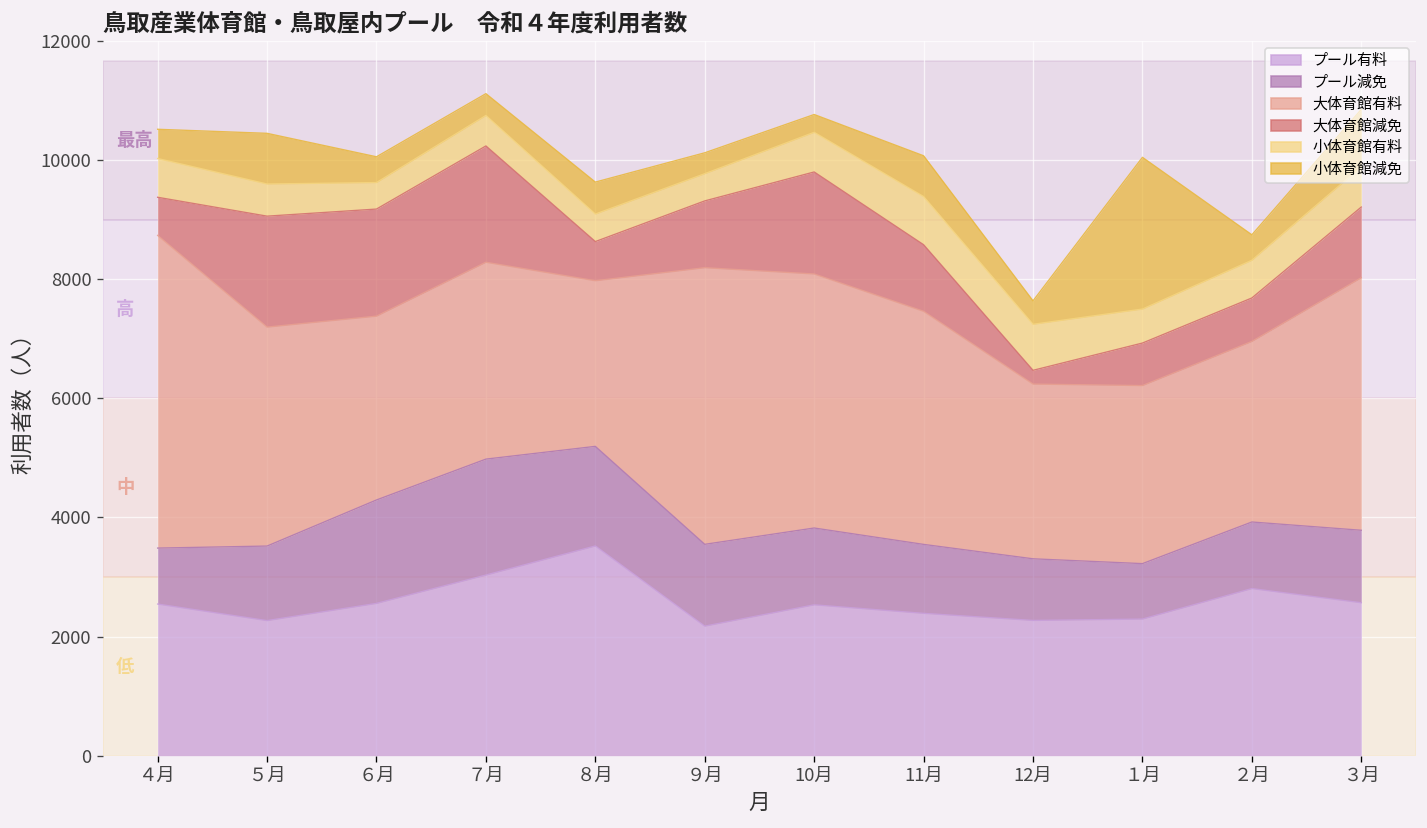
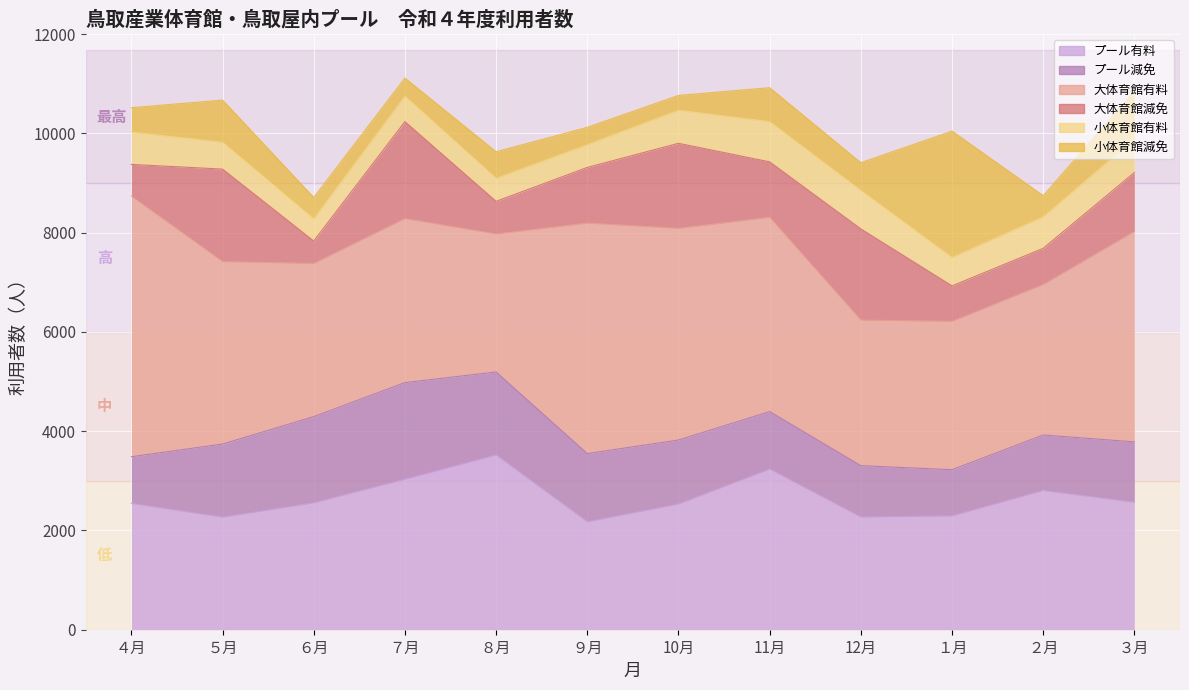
  {
    "プール有料": {
      "４月": 2500,
      "５月": 2300,
      "６月": 2600,
      "７月": 3000,
      "８月": 3500,
      "９月": 2200,
      "10月": 2500,
-     "11月": 2400,
+     "11月": 3200,
      "12月": 2300,
      "１月": 2300,
      "２月": 2800,
      "３月": 2600
    },
    "プール減免": {
      "４月": 900,
-     "５月": 1300,
+     "５月": 1500,
      "６月": 1700,
      "７月": 1900,
      "８月": 1700,
      "９月": 1400,
      "10月": 1300,
      "11月": 1200,
      "12月": 1000,
      "１月": 900,
      "２月": 1100,
      "３月": 1200
    },
    "大体育館減免": {
      "４月": 600,
      "５月": 1900,
-     "６月": 1800,
+     "６月": 500,
      "７月": 2000,
      "８月": 700,
      "９月": 1100,
      "10月": 1700,
      "11月": 1100,
-     "12月": 200,
+     "12月": 1800,
      "１月": 700,
      "２月": 700,
      "３月": 1200
    },
    "小体育館減免": {
      "４月": 500,
      "５月": 900,
      "６月": 400,
      "７月": 400,
      "８月": 500,
      "９月": 400,
      "10月": 300,
      "11月": 700,
-     "12月": 400,
+     "12月": 600,
      "１月": 2500,
      "２月": 400
    }
  }
